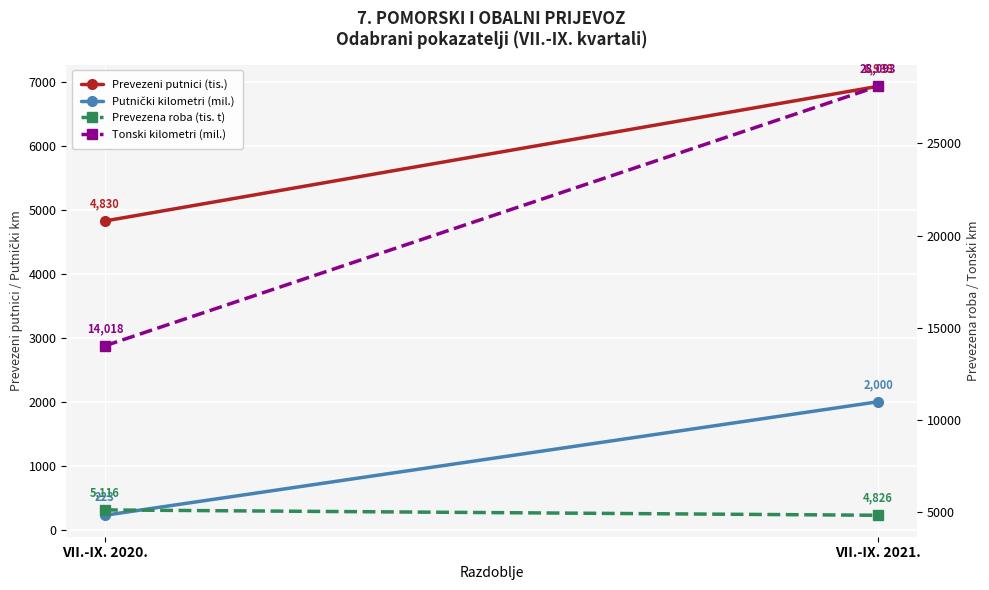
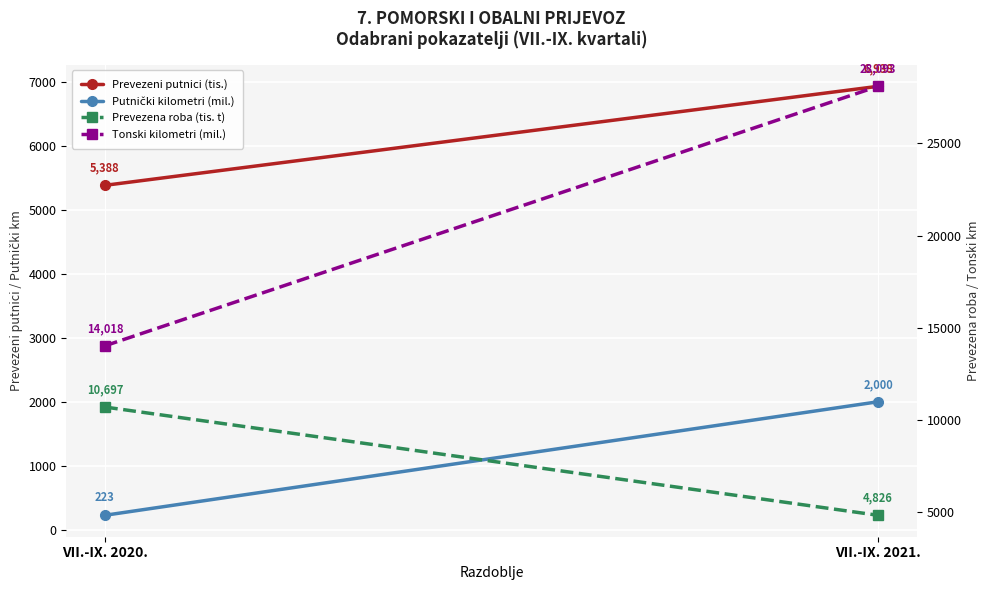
  {
    "Prevezeni putnici (tis.)": {
-     "VII.-IX. 2020.": "4,830"
+     "VII.-IX. 2020.": "5,388"
    },
    "Putnički kilometri (mil.)": {
      "VII.-IX. 2020.": "223",
      "VII.-IX. 2021.": "2,000"
    },
    "Prevezena roba (tis. t)": {
-     "VII.-IX. 2020.": "5,116",
+     "VII.-IX. 2020.": "10,697",
      "VII.-IX. 2021.": "4,826"
    },
    "Tonski kilometri (mil.)": {
      "VII.-IX. 2020.": "14,018"
    }
  }
